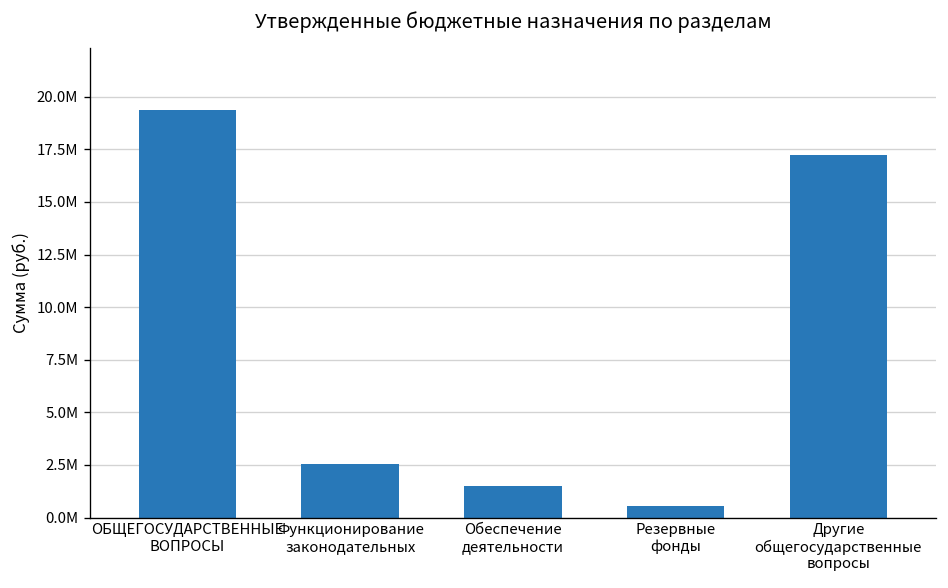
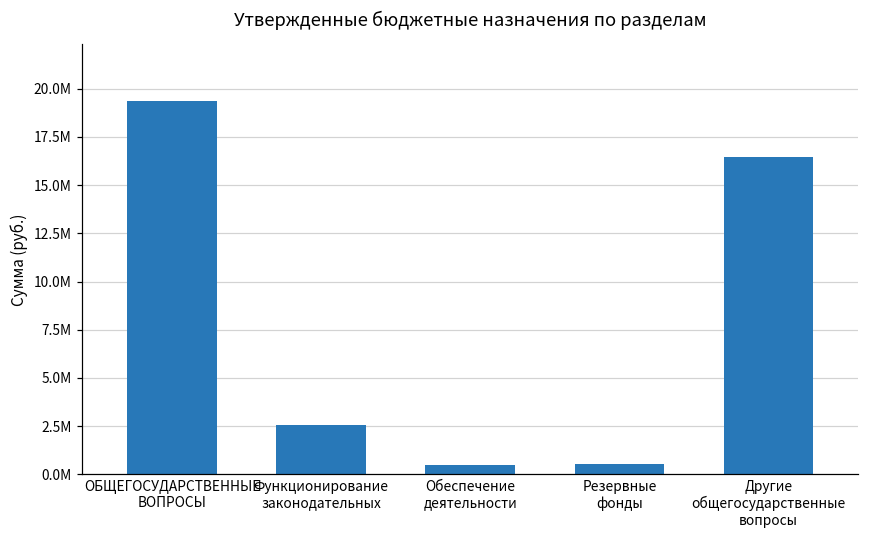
  {
    "ОБЩЕГОСУДАРСТВЕННЫЕ ВОПРОСЫ": 19400000,
    "Функционирование законодательных": 2600000,
-   "Обеспечение деятельности": 1500000,
+   "Обеспечение деятельности": 500000,
    "Резервные фонды": 600000,
-   "Другие общегосударственные вопросы": 17200000
+   "Другие общегосударственные вопросы": 16500000
  }
